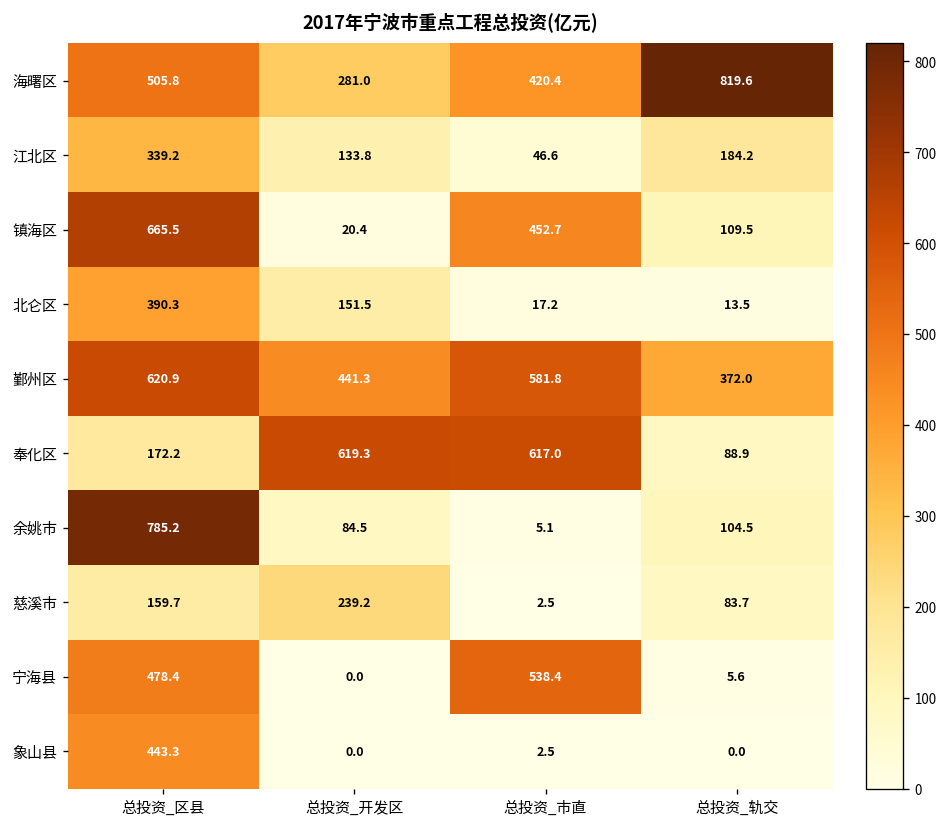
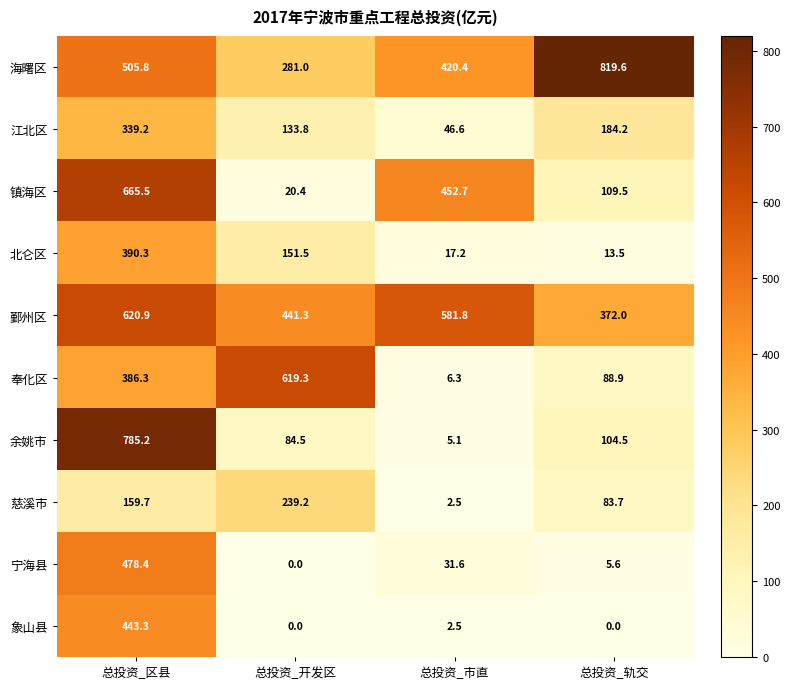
  {
    "海曙区": {
      "总投资_区县": 505.8,
      "总投资_开发区": 281.0,
      "总投资_市直": 420.4,
      "总投资_轨交": 819.6
    },
    "江北区": {
      "总投资_区县": 339.2,
      "总投资_开发区": 133.8,
      "总投资_市直": 46.6,
      "总投资_轨交": 184.2
    },
    "镇海区": {
      "总投资_区县": 665.5,
      "总投资_开发区": 20.4,
      "总投资_市直": 452.7,
      "总投资_轨交": 109.5
    },
    "北仑区": {
      "总投资_区县": 390.3,
      "总投资_开发区": 151.5,
      "总投资_市直": 17.2,
      "总投资_轨交": 13.5
    },
    "鄞州区": {
      "总投资_区县": 620.9,
      "总投资_开发区": 441.3,
      "总投资_市直": 581.8,
      "总投资_轨交": 372.0
    },
    "奉化区": {
-     "总投资_区县": 172.2,
+     "总投资_区县": 386.3,
      "总投资_开发区": 619.3,
-     "总投资_市直": 617.0,
+     "总投资_市直": 6.3,
      "总投资_轨交": 88.9
    },
    "余姚市": {
      "总投资_区县": 785.2,
      "总投资_开发区": 84.5,
      "总投资_市直": 5.1,
      "总投资_轨交": 104.5
    },
    "慈溪市": {
      "总投资_区县": 159.7,
      "总投资_开发区": 239.2,
      "总投资_市直": 2.5,
      "总投资_轨交": 83.7
    },
    "宁海县": {
      "总投资_区县": 478.4,
      "总投资_开发区": 0.0,
-     "总投资_市直": 538.4,
+     "总投资_市直": 31.6,
      "总投资_轨交": 5.6
    },
    "象山县": {
      "总投资_区县": 443.3,
      "总投资_开发区": 0.0,
      "总投资_市直": 2.5,
      "总投资_轨交": 0.0
    }
  }
